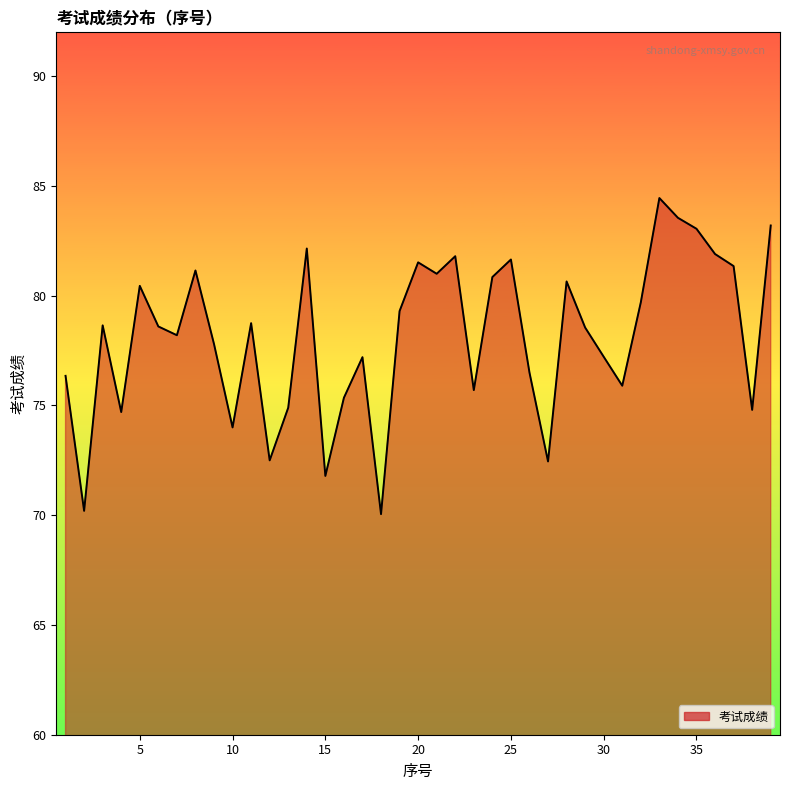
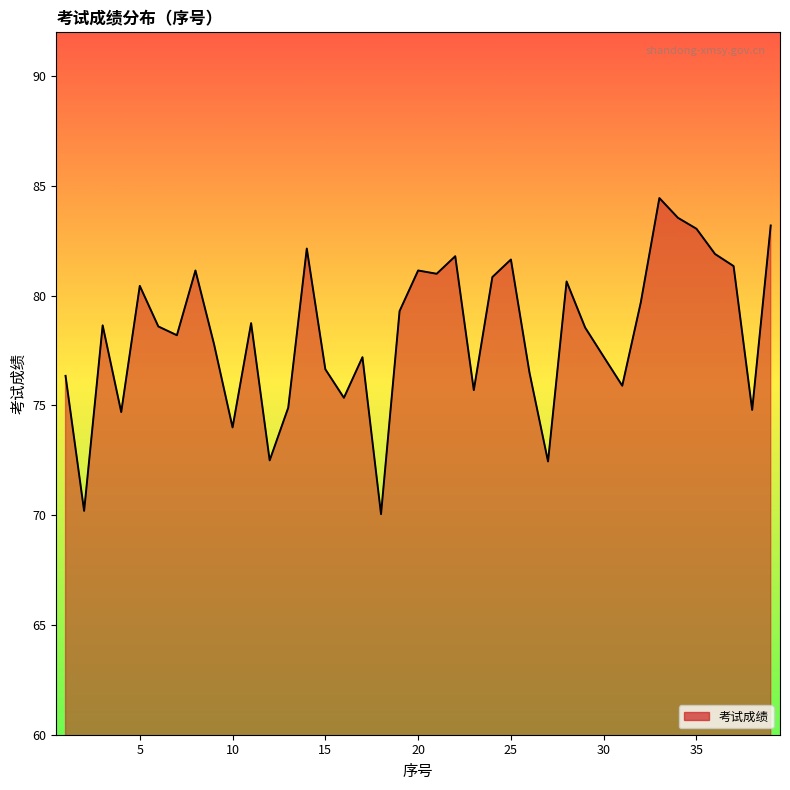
  {
    "5": 80.5,
    "10": 74.0,
-   "15": 71.8,
-   "20": 81.5,
+   "15": 76.7,
+   "20": 81.2,
    "25": 81.7,
    "30": 77.2,
    "35": 83.1
  }
